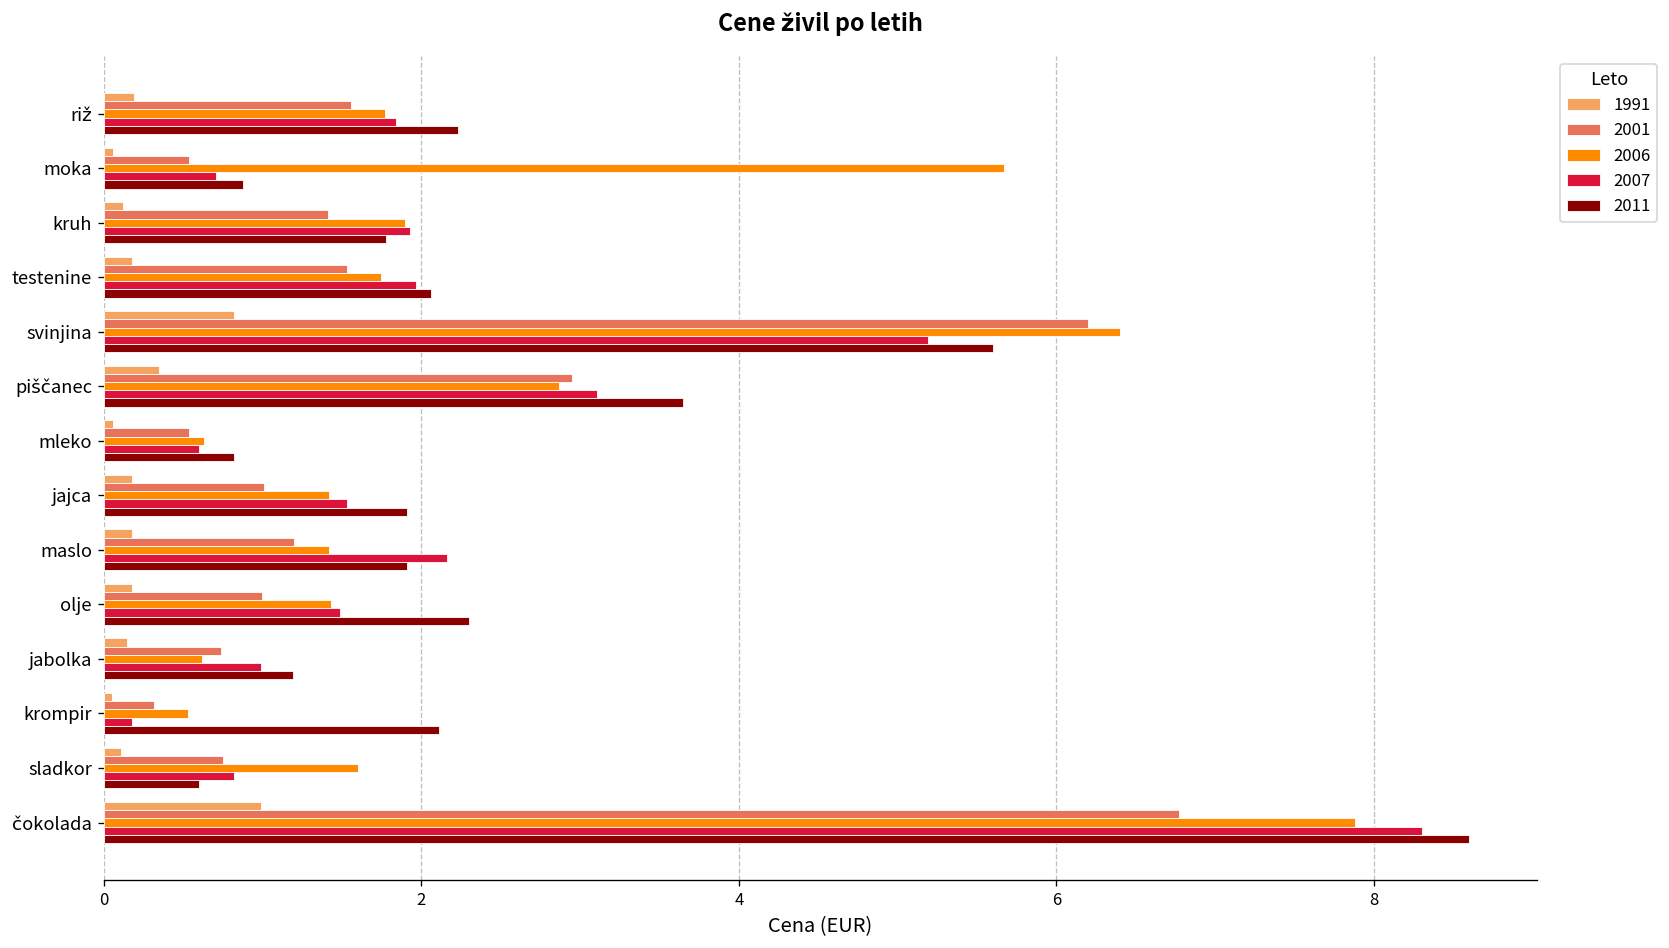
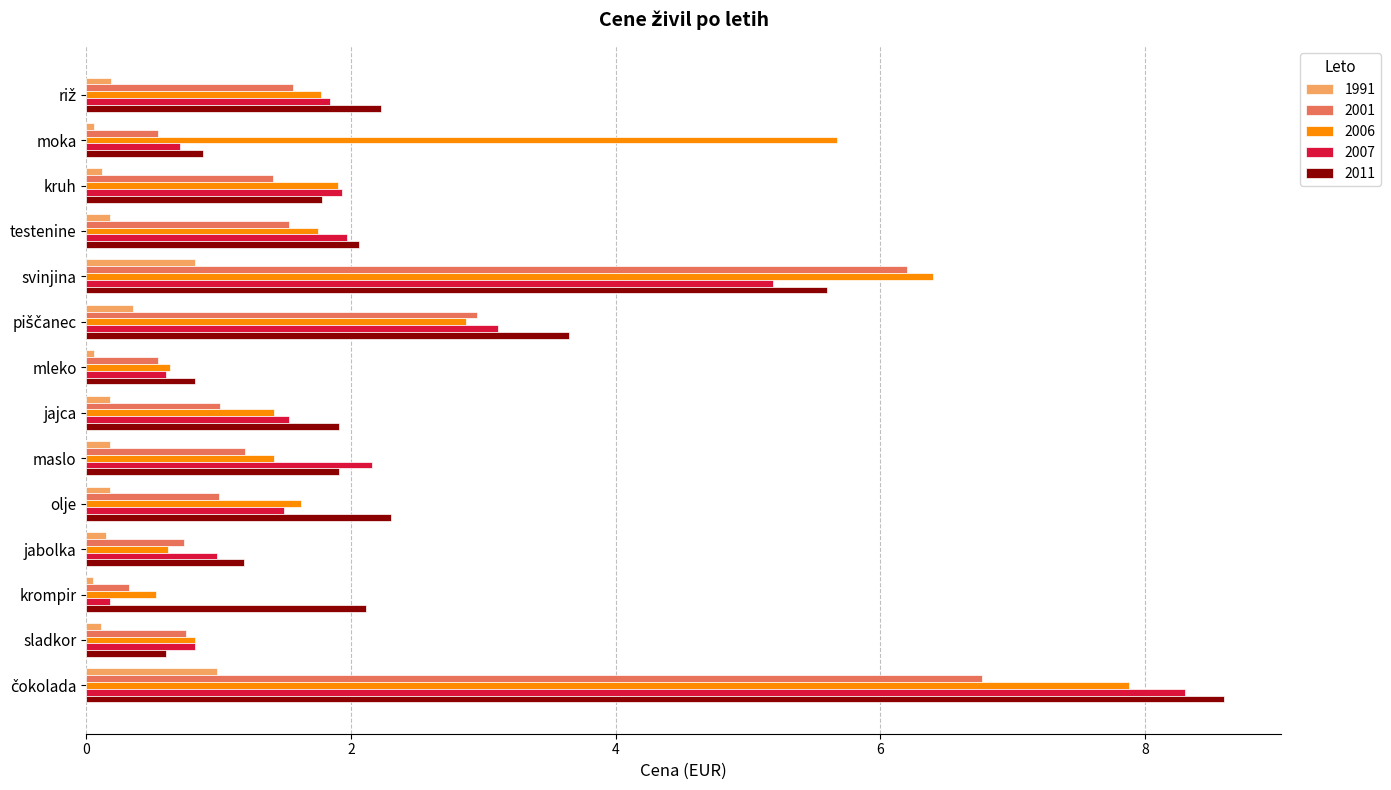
  {
    "2006": {
      "riž": 1.77,
      "moka": 5.67,
      "kruh": 1.90,
      "testenine": 1.75,
      "svinjina": 6.40,
      "piščanec": 2.87,
      "mleko": 0.63,
      "jajca": 1.42,
      "maslo": 1.42,
-     "olje": 1.43,
+     "olje": 1.62,
      "jabolka": 0.62,
      "krompir": 0.53,
-     "sladkor": 1.60,
+     "sladkor": 0.82,
      "čokolada": 7.88
    },
    "2007": {
      "riž": 1.84,
      "moka": 0.71,
      "kruh": 1.93,
      "testenine": 1.97,
      "svinjina": 5.19,
      "piščanec": 3.11,
      "mleko": 0.60,
      "jajca": 1.53,
      "maslo": 2.16,
      "olje": 1.49,
      "jabolka": 0.99,
      "krompir": 0.18,
      "sladkor": 0.82,
      "čokolada": 8.30
    },
    "2011": {
      "riž": 2.23,
      "moka": 0.88,
      "kruh": 1.78,
      "testenine": 2.06,
      "svinjina": 5.60,
      "piščanec": 3.65,
      "mleko": 0.82,
      "jajca": 1.91,
      "maslo": 1.91,
      "olje": 2.30,
      "jabolka": 1.19,
      "krompir": 2.11,
      "sladkor": 0.60,
      "čokolada": 8.60
    }
  }
